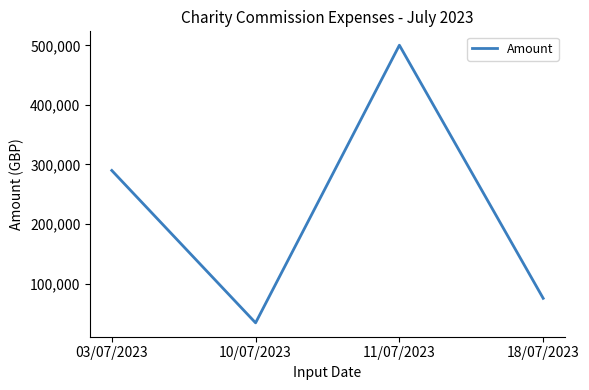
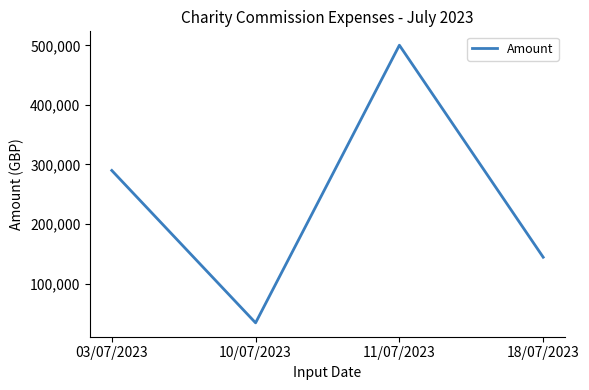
  {
    "03/07/2023": "290,000",
    "10/07/2023": "30,000",
    "11/07/2023": "500,000",
-   "18/07/2023": "80,000"
+   "18/07/2023": "140,000"
  }
